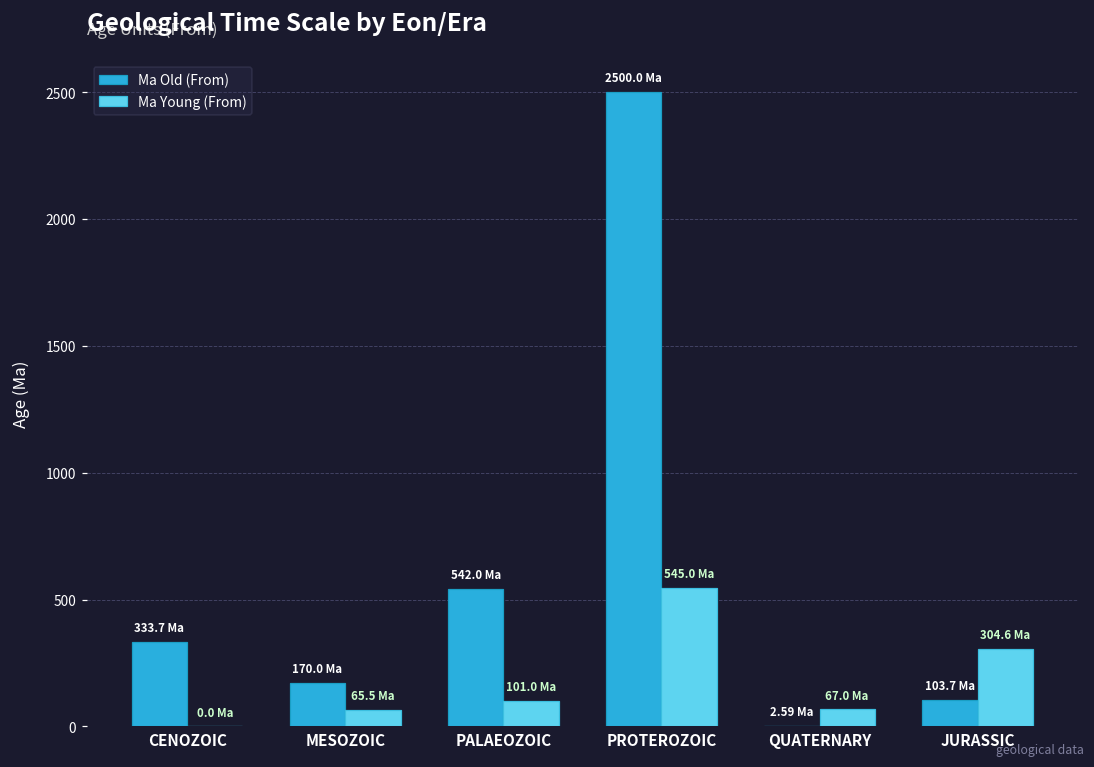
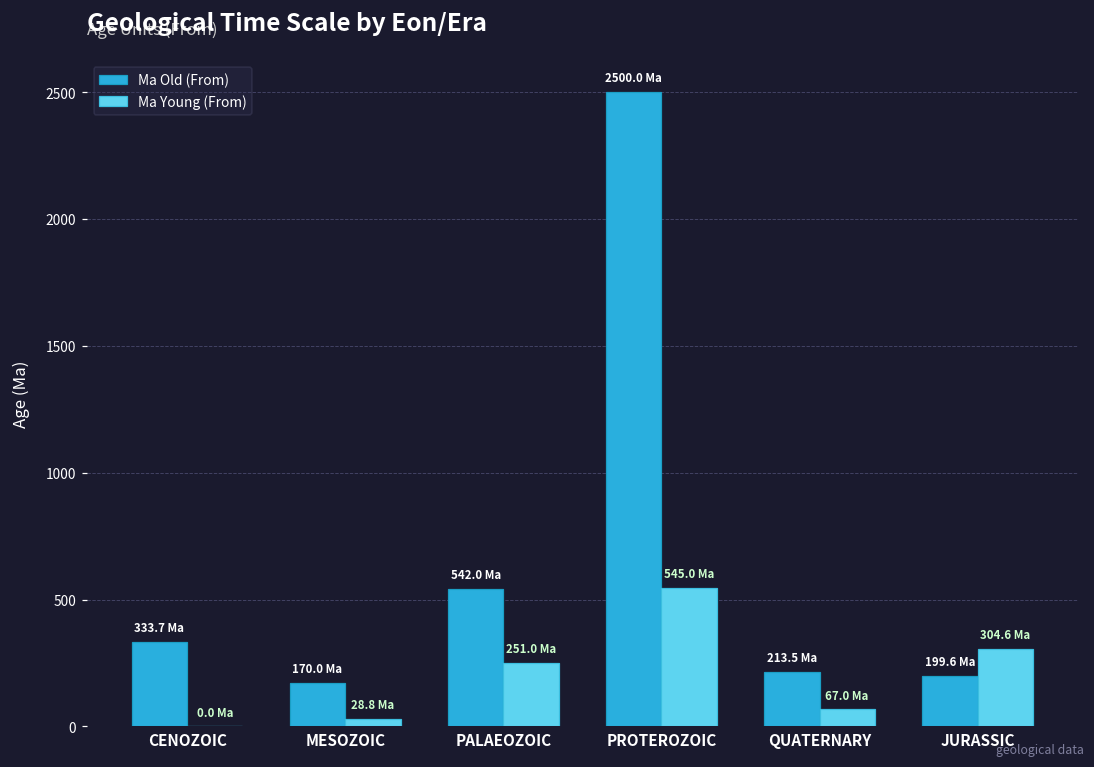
  {
    "Ma Old (From)": {
      "CENOZOIC": 333.7,
      "MESOZOIC": 170.0,
      "PALAEOZOIC": 542.0,
      "PROTEROZOIC": 2500.0,
-     "QUATERNARY": 2.59,
-     "JURASSIC": 103.7
+     "QUATERNARY": 213.5,
+     "JURASSIC": 199.6
    },
    "Ma Young (From)": {
      "CENOZOIC": 0.0,
-     "MESOZOIC": 65.5,
-     "PALAEOZOIC": 101.0,
+     "MESOZOIC": 28.8,
+     "PALAEOZOIC": 251.0,
      "PROTEROZOIC": 545.0,
      "QUATERNARY": 67.0,
      "JURASSIC": 304.6
    }
  }
